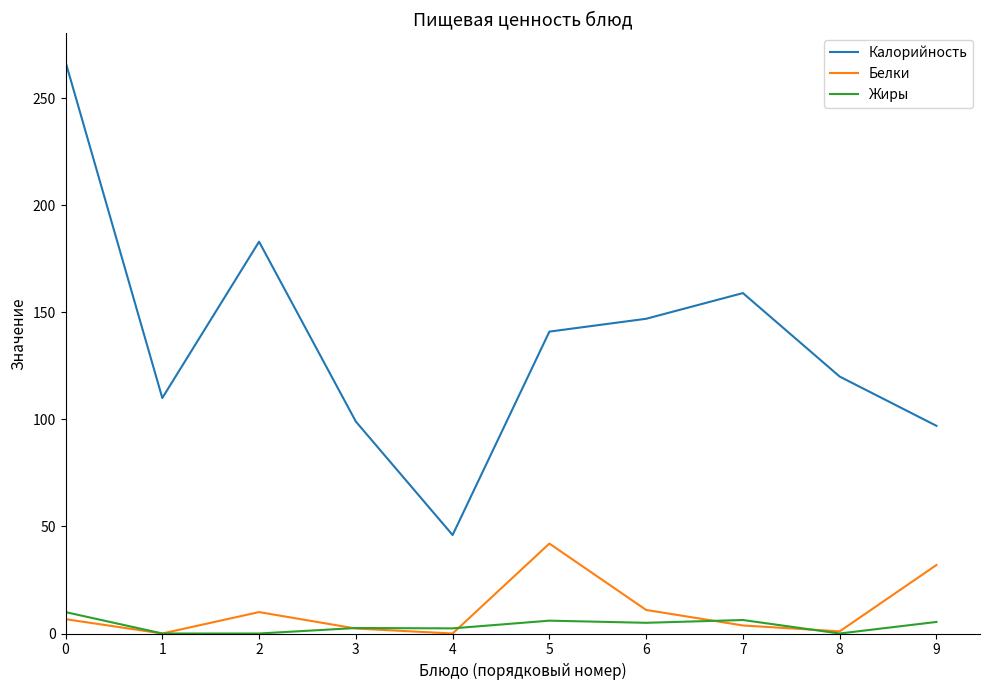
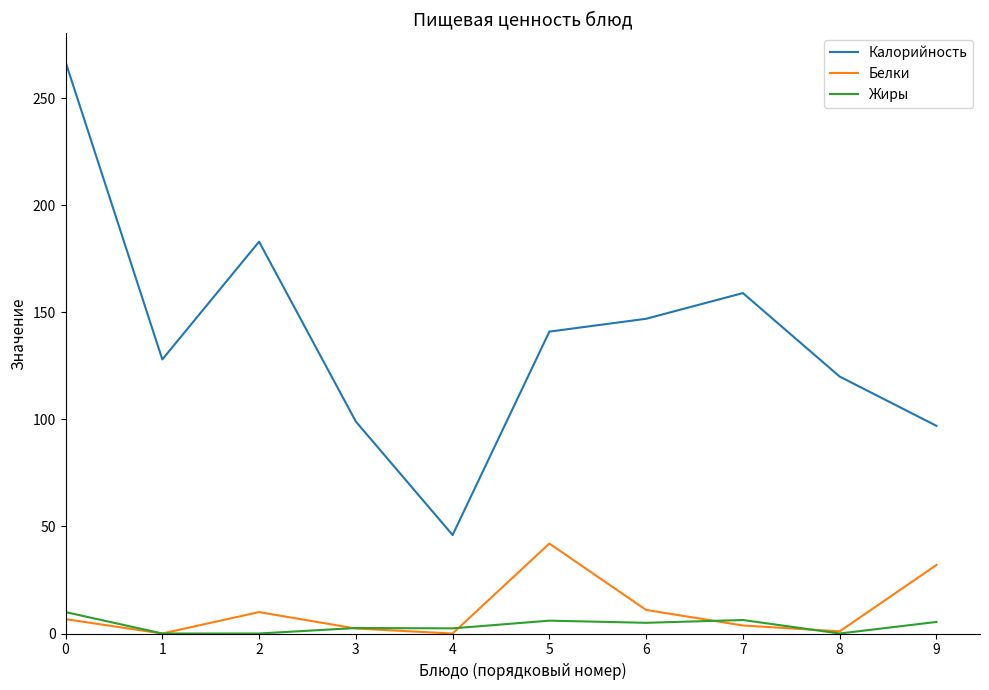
  {
    "Калорийность": {
      "0": 267,
-     "1": 110,
+     "1": 128,
      "2": 183,
      "3": 99,
      "4": 46,
      "5": 141,
      "6": 147,
      "7": 159,
      "8": 120,
      "9": 97
    },
    "Белки": {
      "0": 7,
      "2": 10,
      "4": 0,
      "5": 42,
      "6": 11,
      "7": 4,
      "9": 32
    },
    "Жиры": {
      "0": 10,
      "2": 0,
      "4": 2,
      "5": 6,
      "6": 5,
      "7": 6,
      "9": 5
    }
  }
